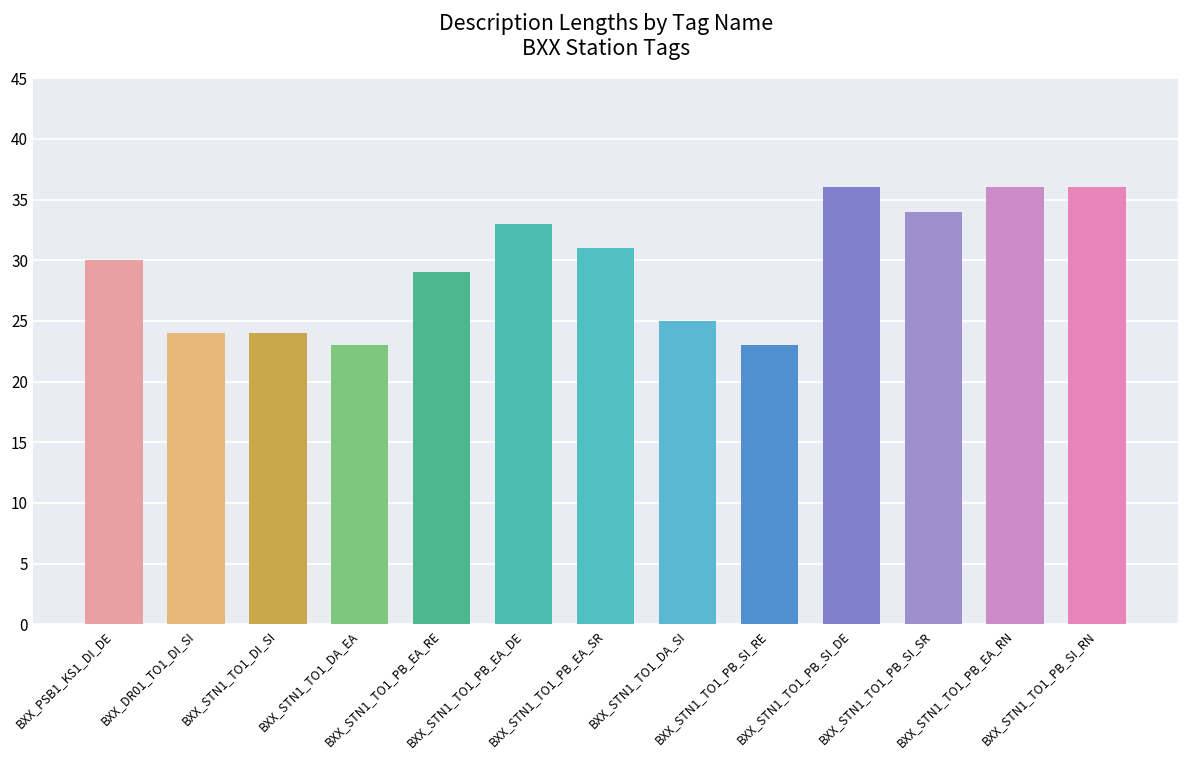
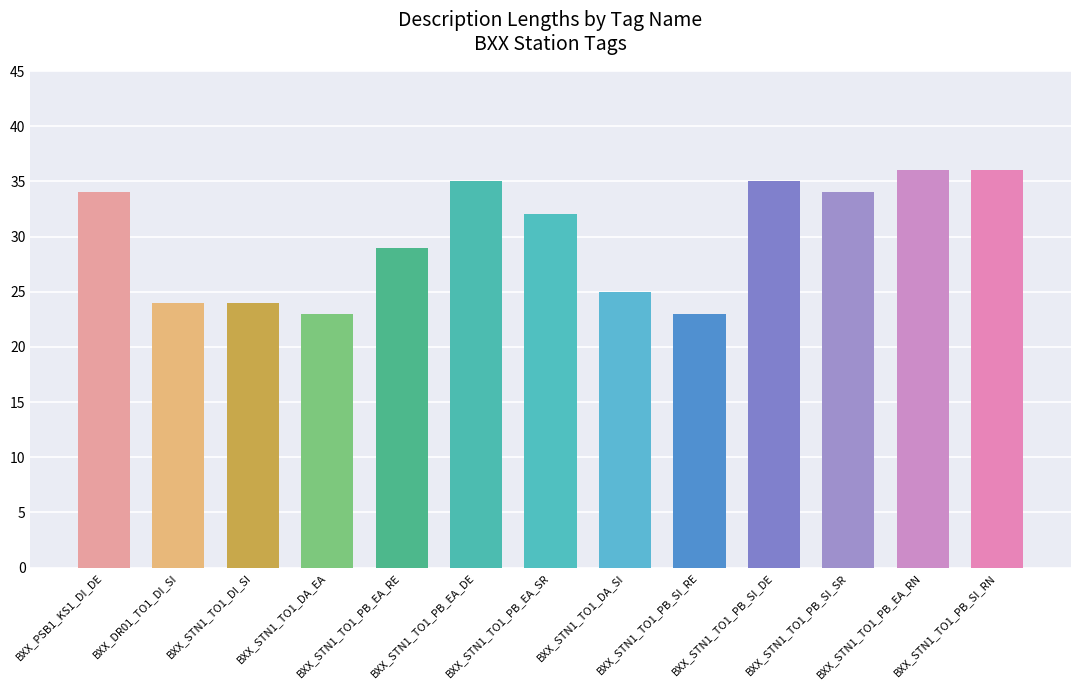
  {
-   "BXX_PSB1_KS1_DI_DE": 30,
+   "BXX_PSB1_KS1_DI_DE": 34,
    "BXX_DR01_TO1_DI_SI": 24,
    "BXX_STN1_TO1_DI_SI": 24,
    "BXX_STN1_TO1_DA_EA": 23,
    "BXX_STN1_TO1_PB_EA_RE": 29,
-   "BXX_STN1_TO1_PB_EA_DE": 33,
-   "BXX_STN1_TO1_PB_EA_SR": 31,
+   "BXX_STN1_TO1_PB_EA_DE": 35,
+   "BXX_STN1_TO1_PB_EA_SR": 32,
    "BXX_STN1_TO1_DA_SI": 25,
    "BXX_STN1_TO1_PB_SI_RE": 23,
-   "BXX_STN1_TO1_PB_SI_DE": 36,
+   "BXX_STN1_TO1_PB_SI_DE": 35,
    "BXX_STN1_TO1_PB_SI_SR": 34,
    "BXX_STN1_TO1_PB_EA_RN": 36,
    "BXX_STN1_TO1_PB_SI_RN": 36
  }
